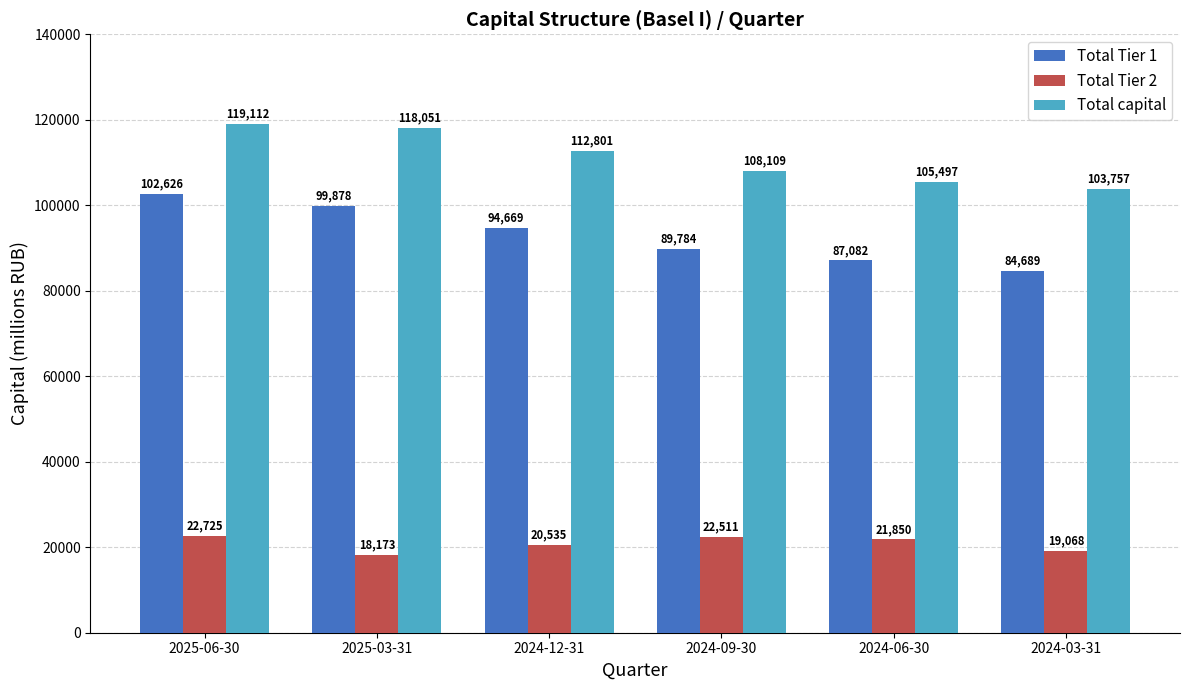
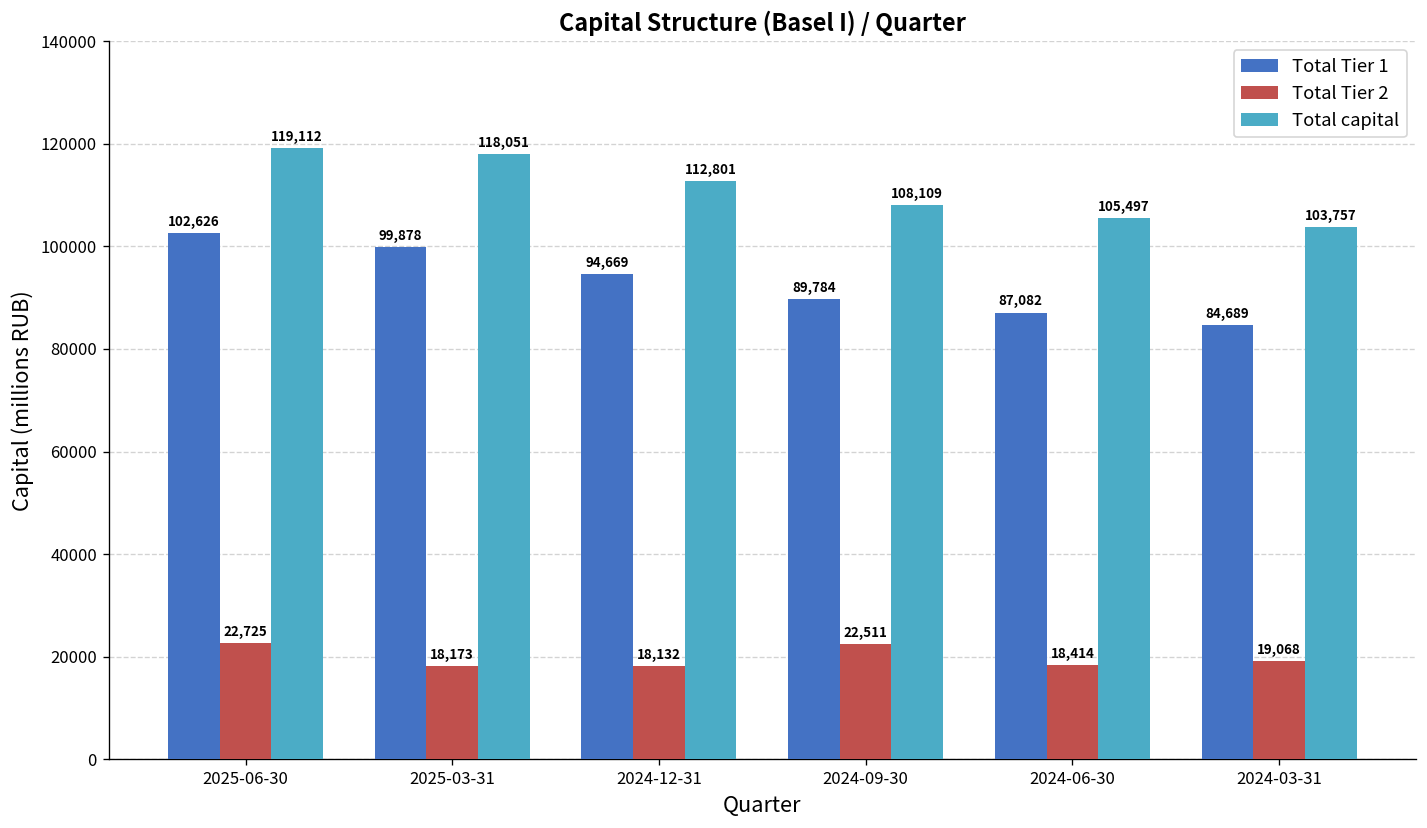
  {
    "Total Tier 2": {
      "2025-06-30": "22,725",
      "2025-03-31": "18,173",
-     "2024-12-31": "20,535",
+     "2024-12-31": "18,132",
      "2024-09-30": "22,511",
-     "2024-06-30": "21,850",
+     "2024-06-30": "18,414",
      "2024-03-31": "19,068"
    }
  }
